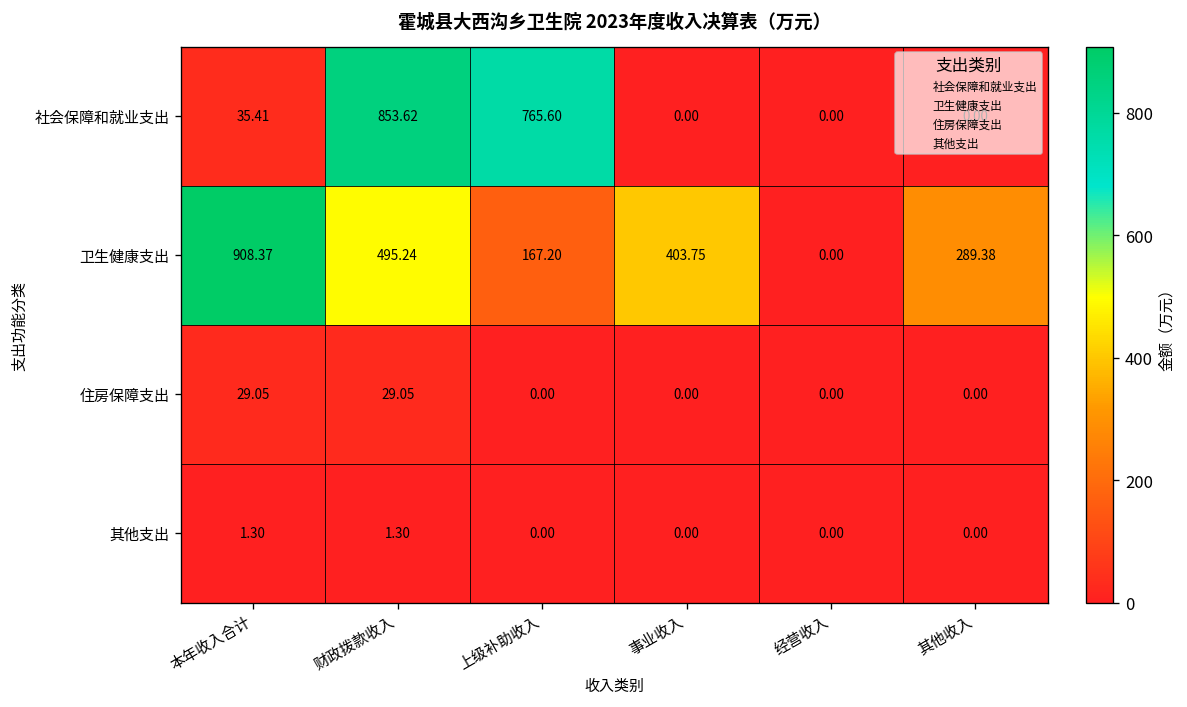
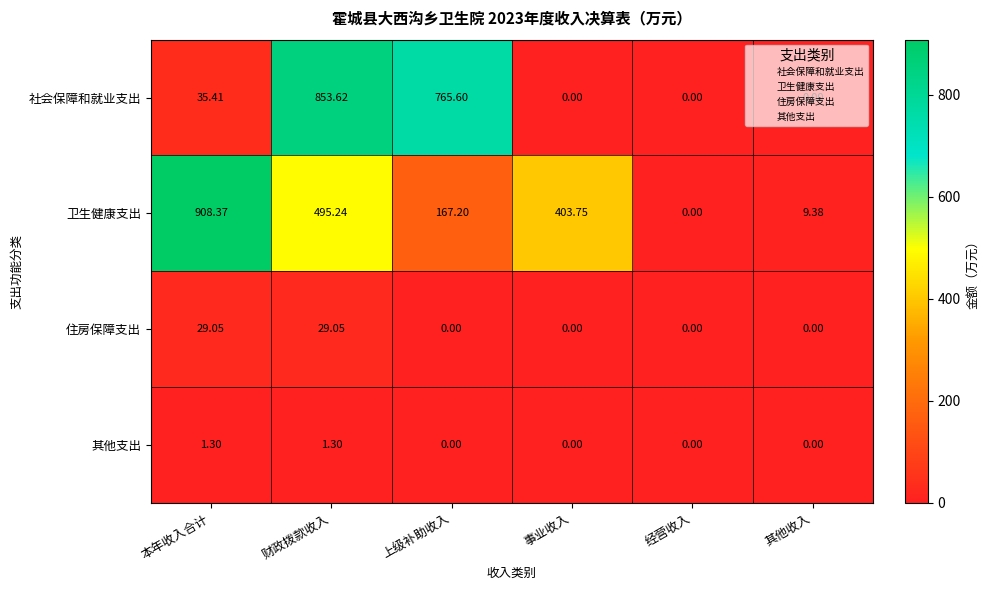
  {
    "社会保障和就业支出": {
      "本年收入合计": 35.41,
      "财政拨款收入": 853.62,
      "上级补助收入": 765.60,
      "事业收入": 0.00,
      "经营收入": 0.00
    },
    "卫生健康支出": {
      "本年收入合计": 908.37,
      "财政拨款收入": 495.24,
      "上级补助收入": 167.20,
      "事业收入": 403.75,
      "经营收入": 0.00,
-     "其他收入": 289.38
+     "其他收入": 9.38
    },
    "住房保障支出": {
      "本年收入合计": 29.05,
      "财政拨款收入": 29.05,
      "上级补助收入": 0.00,
      "事业收入": 0.00,
      "经营收入": 0.00,
      "其他收入": 0.00
    },
    "其他支出": {
      "本年收入合计": 1.30,
      "财政拨款收入": 1.30,
      "上级补助收入": 0.00,
      "事业收入": 0.00,
      "经营收入": 0.00,
      "其他收入": 0.00
    }
  }
